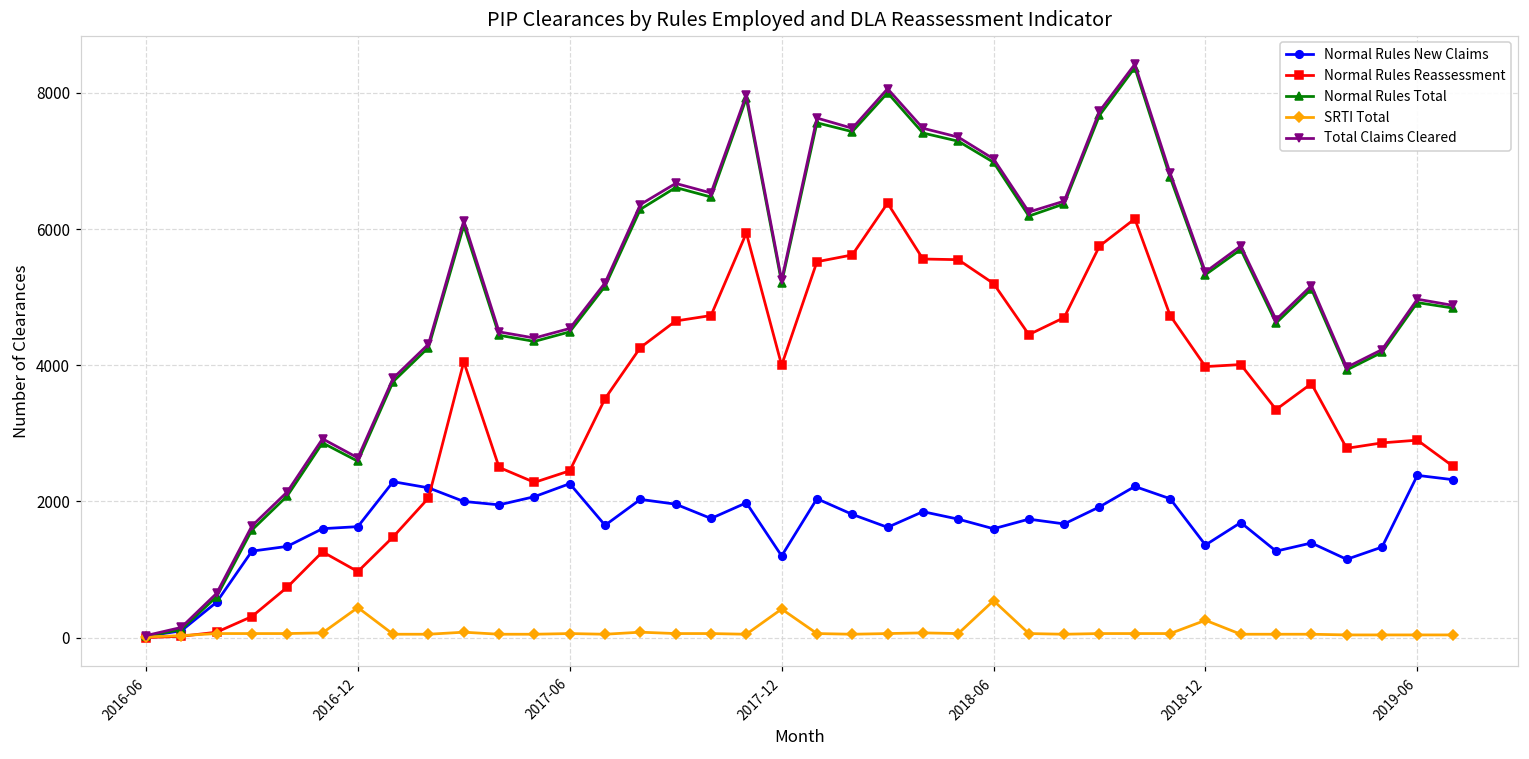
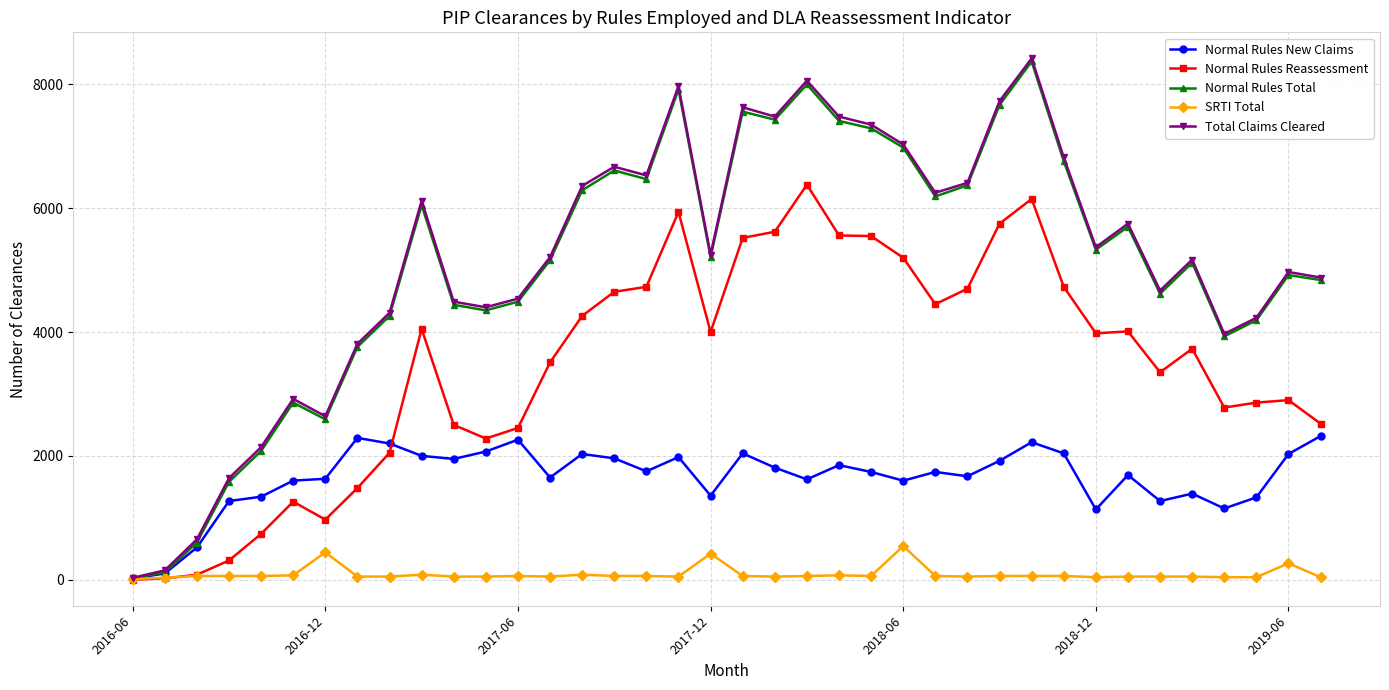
  {
    "Normal Rules New Claims": {
      "2016-12": 1600,
      "2017-06": 2300,
-     "2017-12": 1200,
+     "2017-12": 1400,
      "2018-06": 1600,
-     "2018-12": 1400,
-     "2019-06": 2400
+     "2018-12": 1100,
+     "2019-06": 2000
    },
    "Normal Rules Reassessment": {
      "2016-12": 1000,
      "2017-06": 2500,
      "2017-12": 4000,
      "2018-06": 5200,
      "2018-12": 4000,
      "2019-06": 2900
    },
    "Normal Rules Total": {
      "2016-12": 2600,
      "2017-06": 4500,
      "2017-12": 5200,
      "2018-06": 7000,
      "2019-06": 4900
    },
    "SRTI Total": {
      "2016-12": 400,
      "2017-06": 100,
      "2017-12": 400,
      "2018-06": 500,
-     "2018-12": 300,
-     "2019-06": 0
+     "2018-12": 0,
+     "2019-06": 300
    },
    "Total Claims Cleared": {
      "2016-12": 2600,
      "2017-06": 4500,
      "2017-12": 5300,
      "2018-06": 7000,
      "2019-06": 5000
    }
  }
